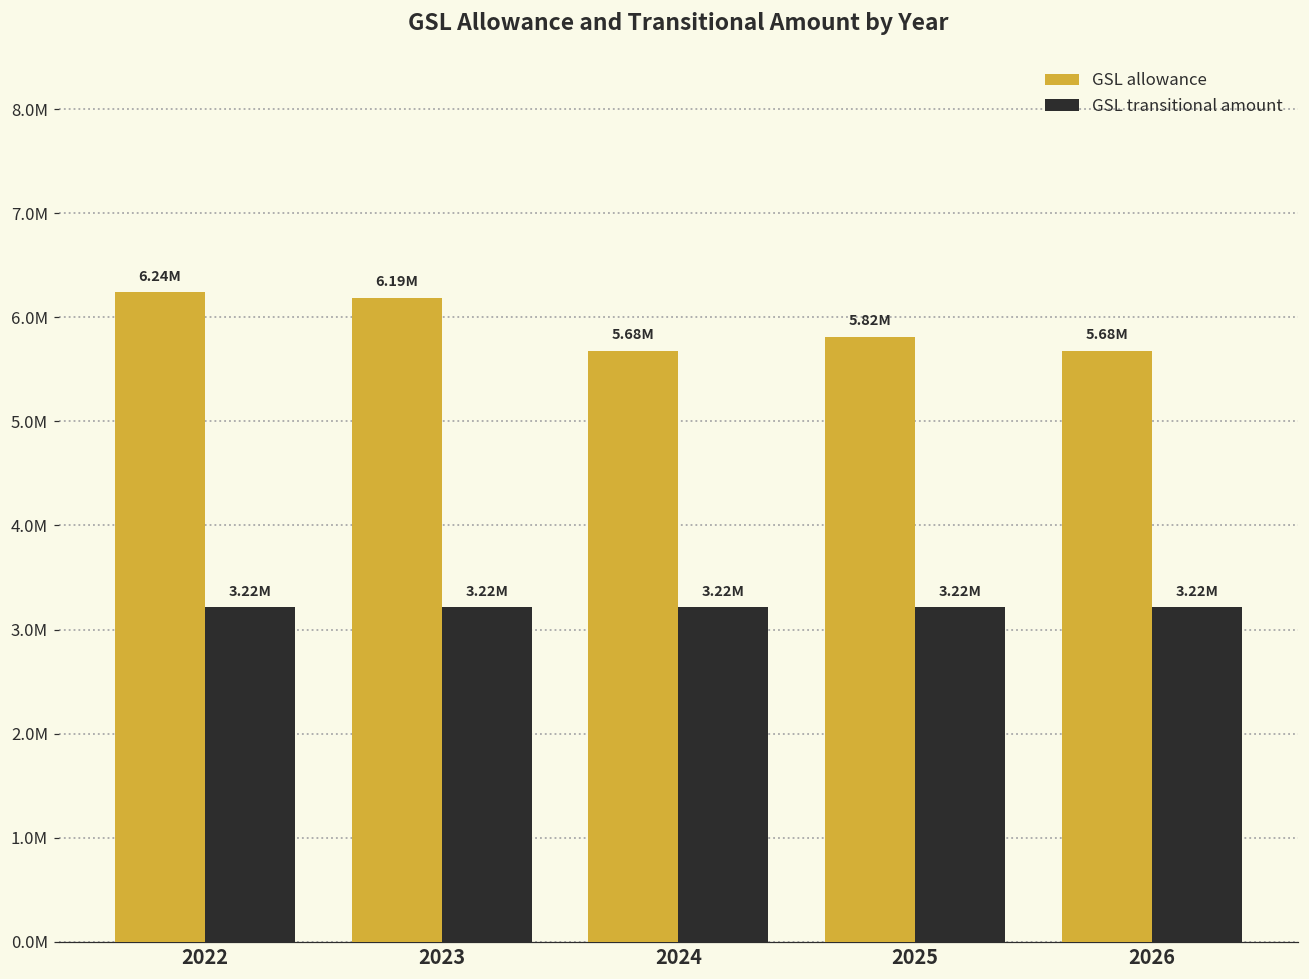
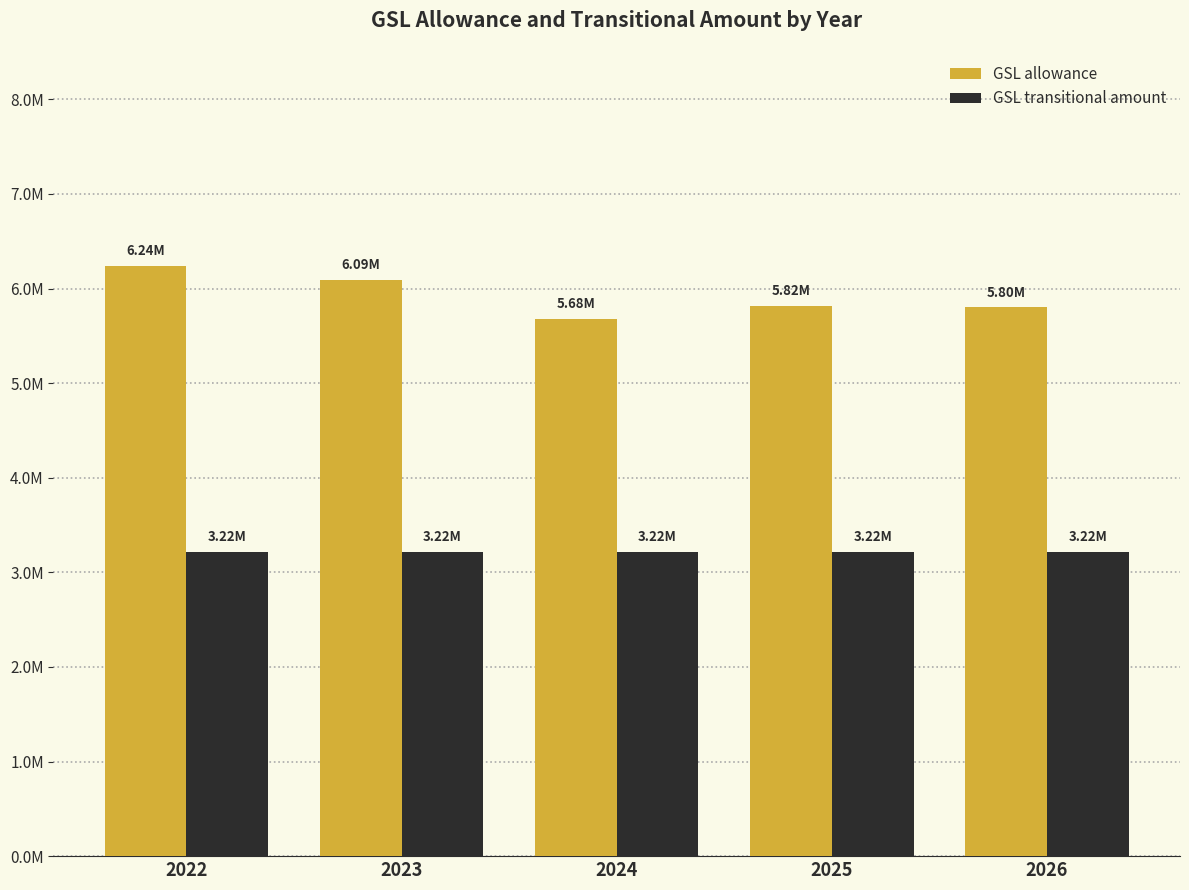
  {
    "GSL allowance": {
      "2022": "6.24M",
-     "2023": "6.19M",
+     "2023": "6.09M",
      "2024": "5.68M",
      "2025": "5.82M",
-     "2026": "5.68M"
+     "2026": "5.80M"
    },
    "GSL transitional amount": {
      "2022": "3.22M",
      "2023": "3.22M",
      "2024": "3.22M",
      "2025": "3.22M",
      "2026": "3.22M"
    }
  }
